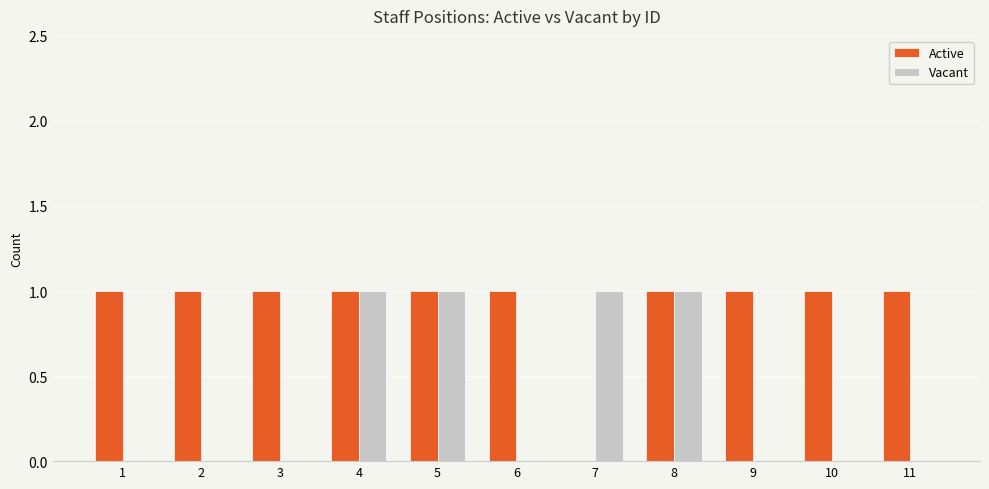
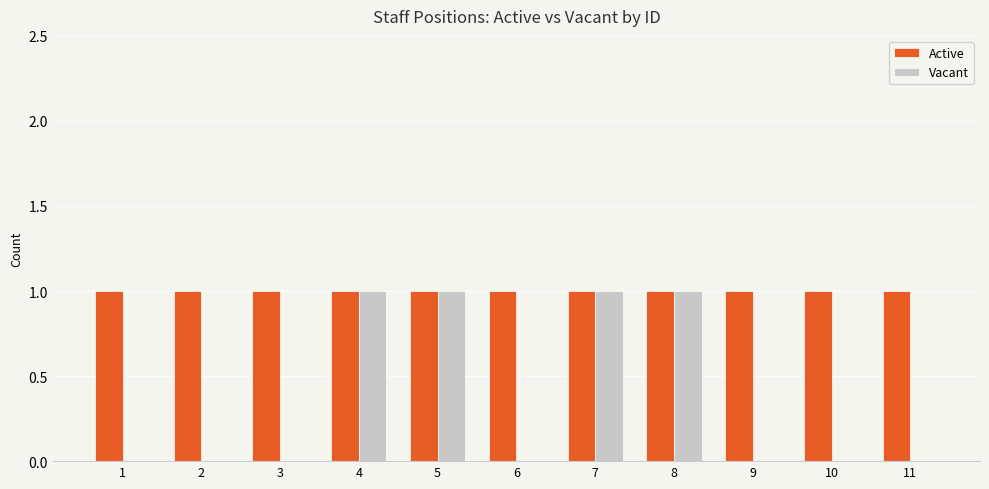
  {
    "Active": {
      "1": 1,
      "2": 1,
      "3": 1,
      "4": 1,
      "5": 1,
      "6": 1,
-     "7": 0,
+     "7": 1,
      "8": 1,
      "9": 1,
      "10": 1,
      "11": 1
    },
    "Vacant": {
      "1": 0,
      "2": 0,
      "3": 0,
      "4": 1,
      "5": 1,
      "6": 0,
      "7": 1,
      "8": 1,
      "9": 0,
      "10": 0,
      "11": 0
    }
  }
